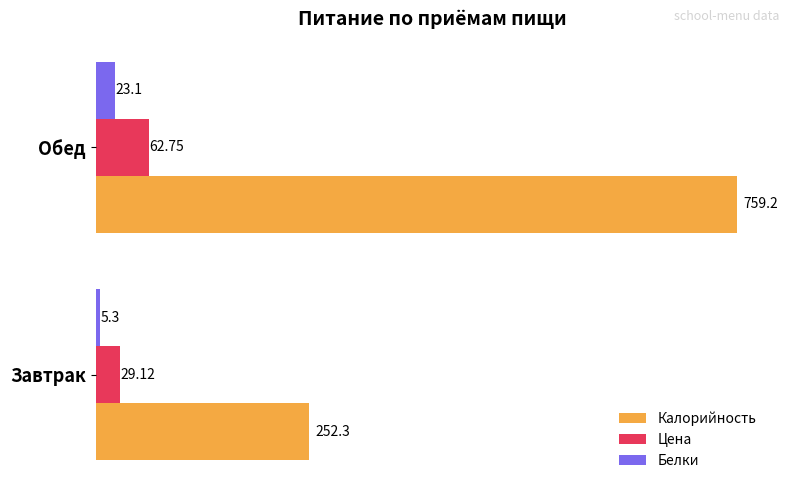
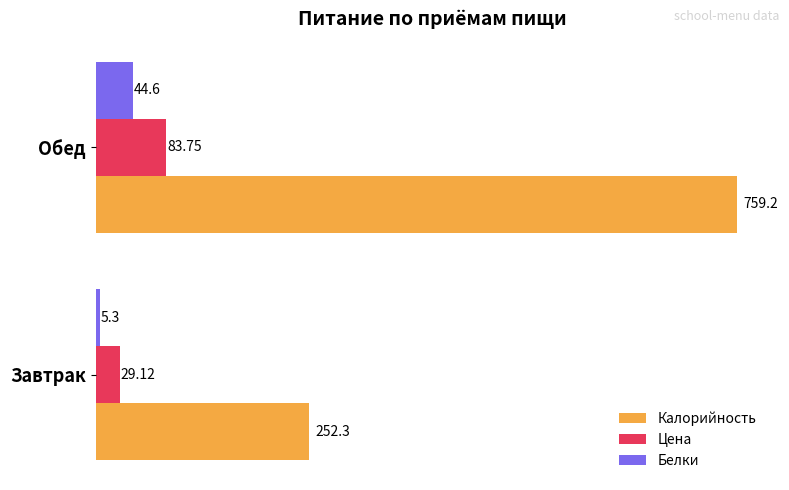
  {
    "Калорийность": {
      "Обед": 759.2,
      "Завтрак": 252.3
    },
    "Цена": {
-     "Обед": 62.75,
+     "Обед": 83.75,
      "Завтрак": 29.12
    },
    "Белки": {
-     "Обед": 23.1,
+     "Обед": 44.6,
      "Завтрак": 5.3
    }
  }
